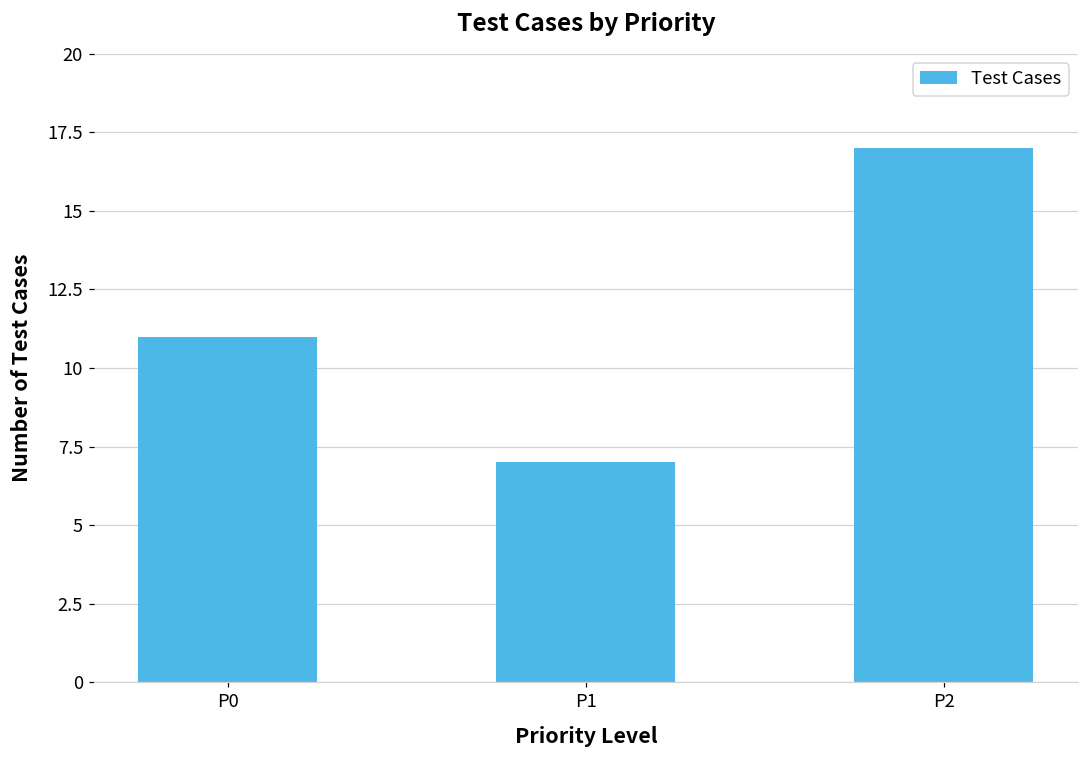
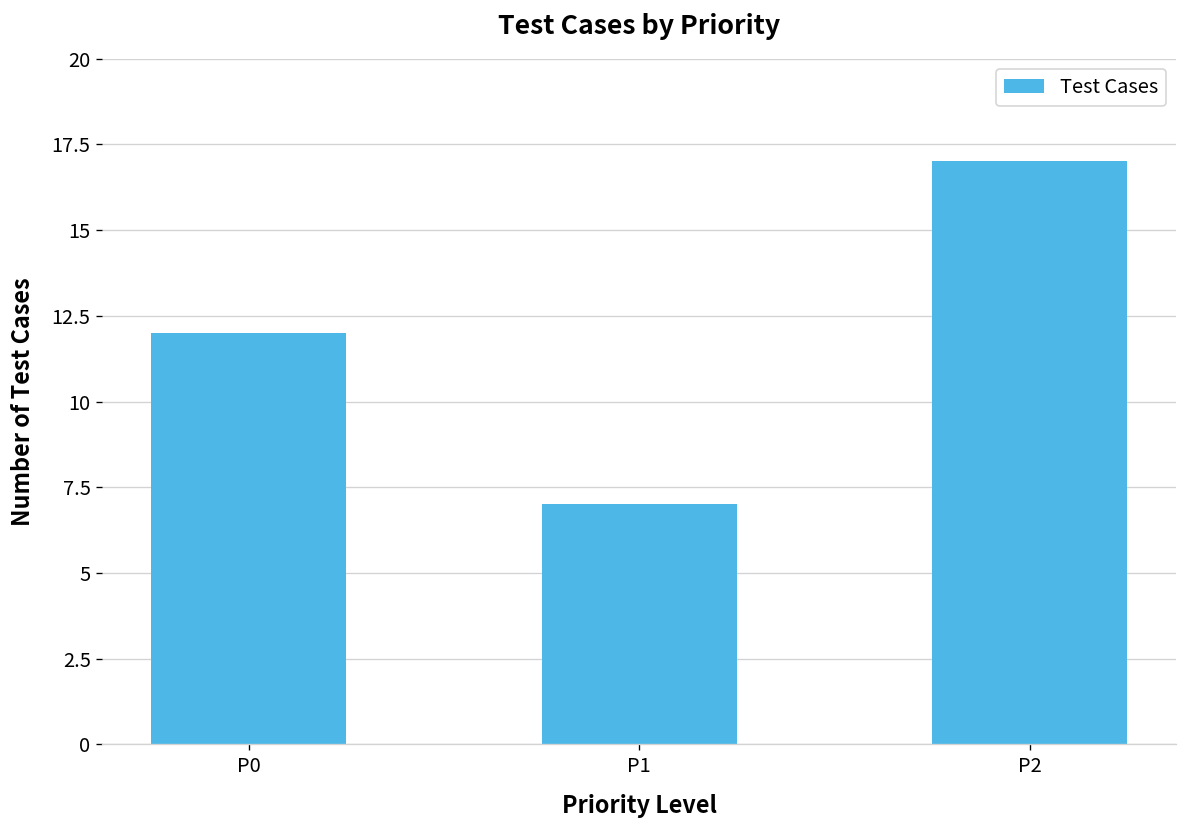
  {
-   "P0": 11,
+   "P0": 12,
    "P1": 7,
    "P2": 17
  }
